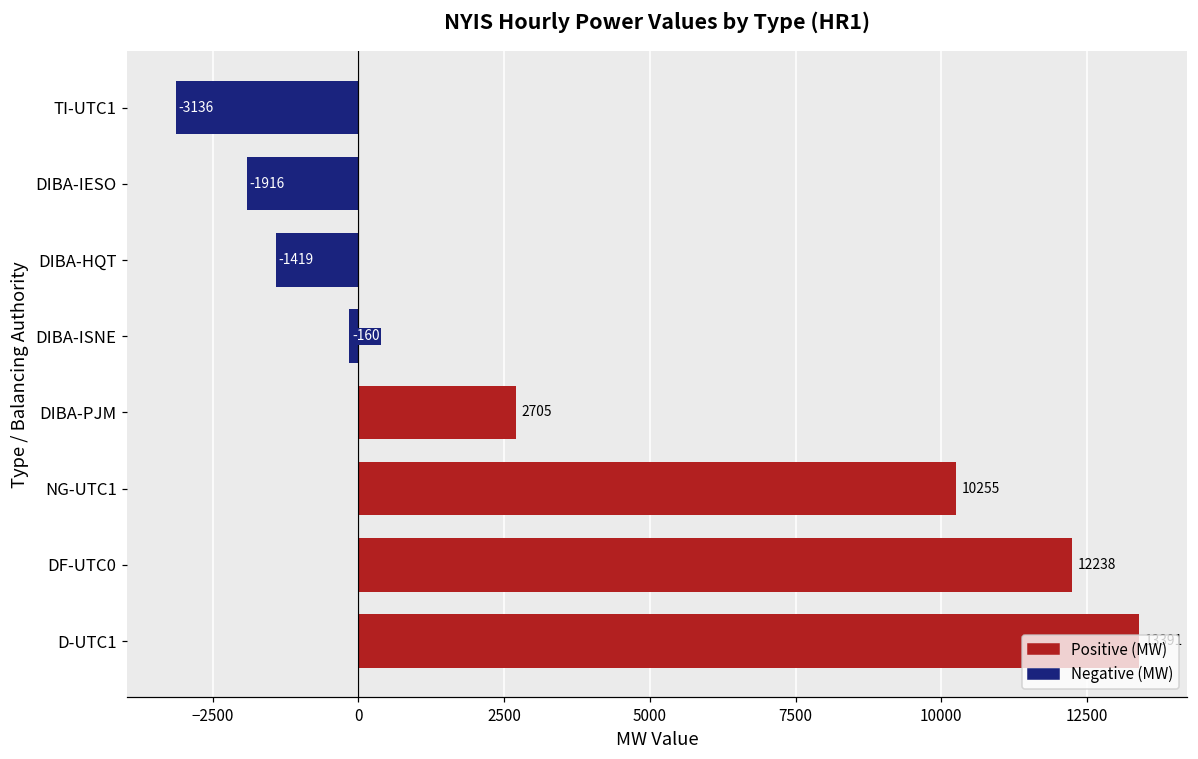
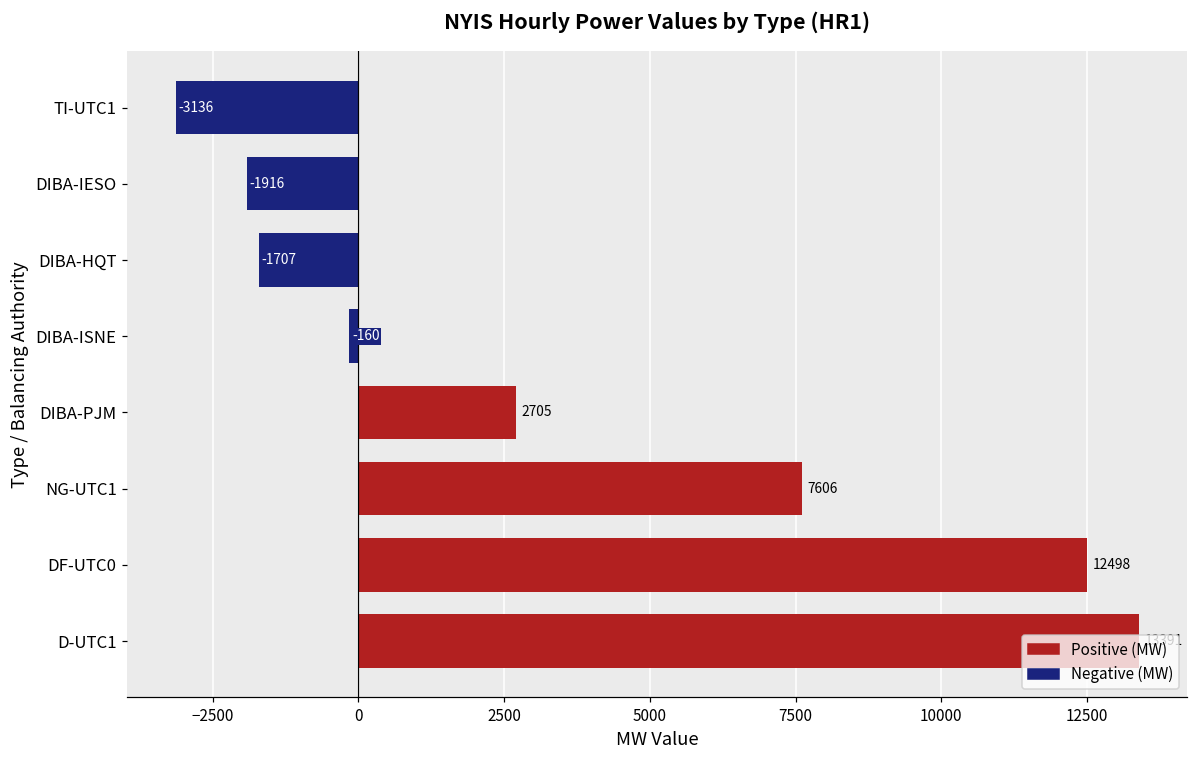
  {
-   "DIBA-HQT": -1419,
+   "DIBA-HQT": -1707,
    "DIBA-PJM": 2705,
-   "NG-UTC1": 10255,
-   "DF-UTC0": 12238
+   "NG-UTC1": 7606,
+   "DF-UTC0": 12498
  }
